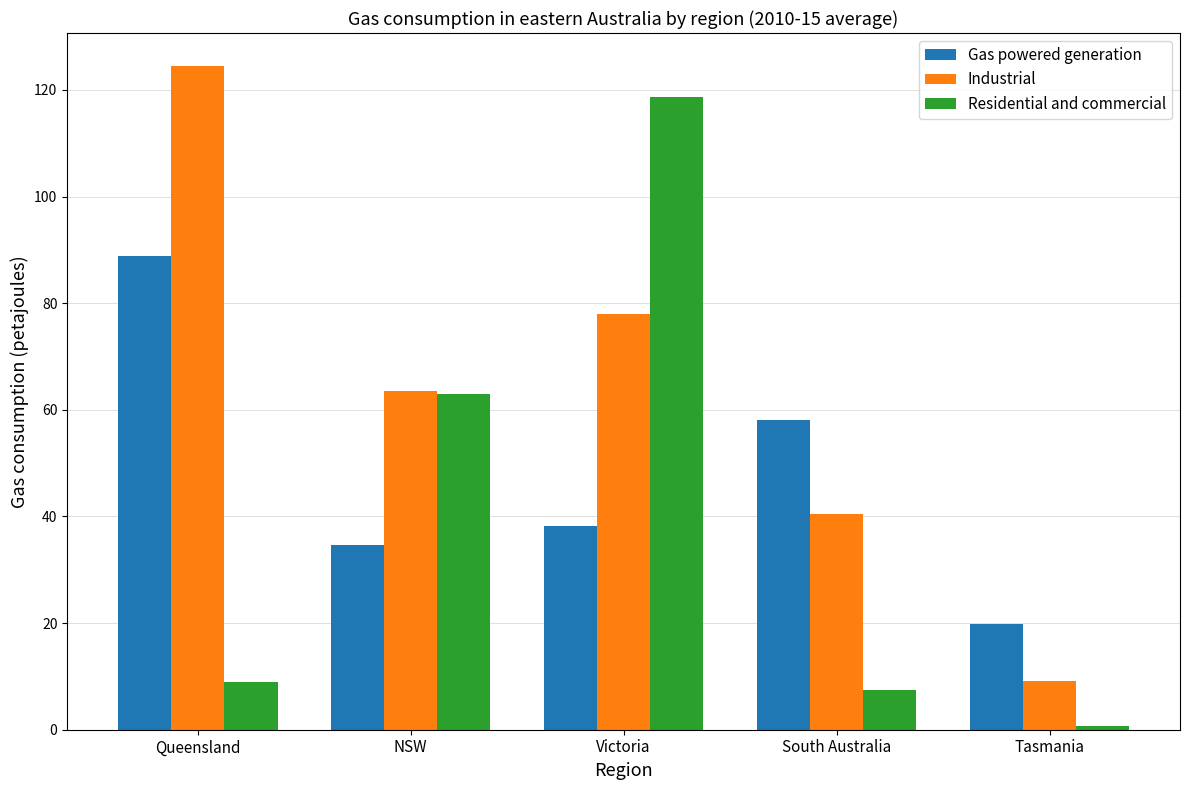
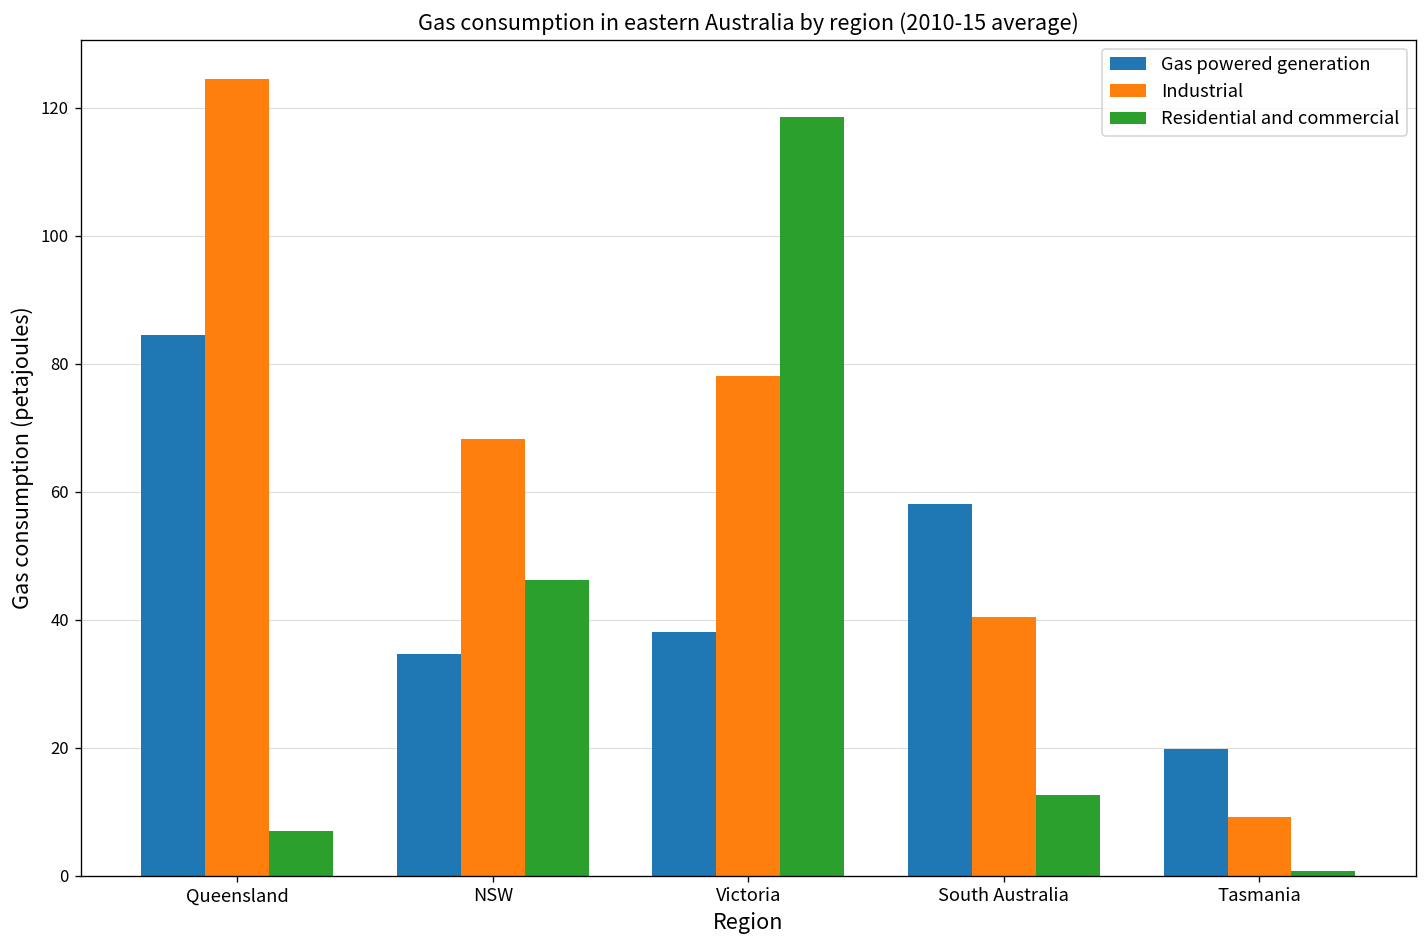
  {
    "Gas powered generation": {
-     "Queensland": 89,
+     "Queensland": 85,
      "NSW": 35,
      "Victoria": 38,
      "South Australia": 58,
      "Tasmania": 20
    },
    "Industrial": {
      "Queensland": 124,
-     "NSW": 64,
+     "NSW": 68,
      "Victoria": 78,
      "South Australia": 40,
      "Tasmania": 9
    },
    "Residential and commercial": {
-     "Queensland": 9,
-     "NSW": 63,
+     "Queensland": 7,
+     "NSW": 46,
      "Victoria": 119,
-     "South Australia": 7,
+     "South Australia": 13,
      "Tasmania": 1
    }
  }
